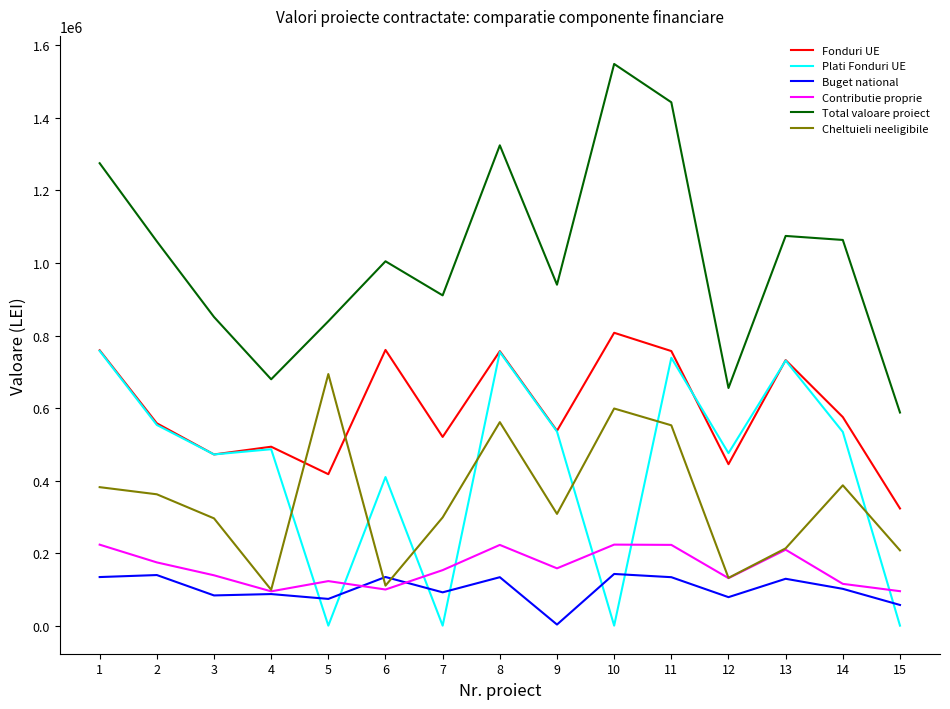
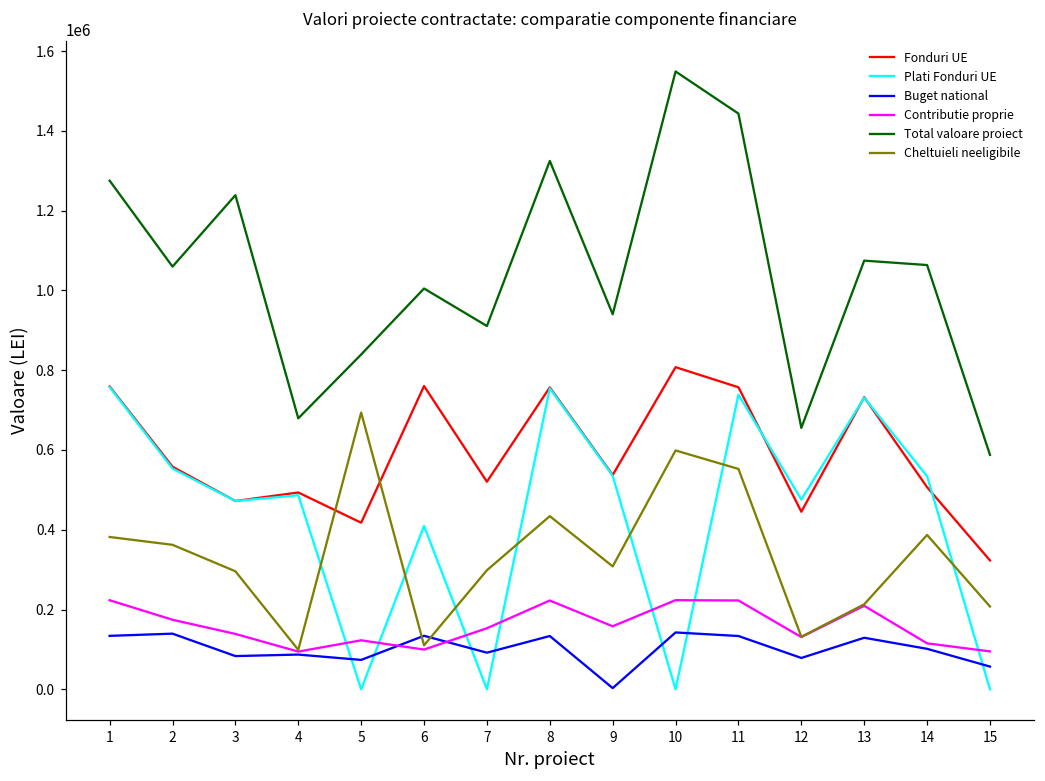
  {
    "Fonduri UE": {
      "5": 420000,
      "6": 760000,
      "7": 520000,
      "10": 810000,
      "11": 760000,
      "12": 450000,
-     "14": 580000,
+     "14": 510000,
      "15": 320000
    },
    "Plati Fonduri UE": {
      "5": 0,
      "6": 410000,
      "7": 0,
      "10": 0,
      "11": 740000,
      "12": 480000,
      "14": 530000,
      "15": 0
    },
    "Buget national": {
      "1": 130000,
      "2": 140000,
      "3": 80000,
      "4": 90000,
      "5": 70000,
      "6": 130000,
      "7": 90000,
      "8": 130000,
      "9": 0,
      "10": 140000,
      "11": 130000,
      "12": 80000,
      "13": 130000,
      "14": 100000,
      "15": 60000
    },
    "Contributie proprie": {
      "1": 220000,
      "2": 170000,
      "3": 140000,
      "5": 120000,
      "6": 100000,
      "7": 150000,
      "8": 220000,
      "9": 160000,
      "10": 220000,
      "11": 220000,
      "14": 120000,
      "15": 100000
    },
    "Total valoare proiect": {
      "1": 1280000,
      "2": 1060000,
-     "3": 850000,
+     "3": 1240000,
      "4": 680000,
      "5": 840000,
      "6": 1000000,
      "7": 910000,
      "8": 1320000,
      "9": 940000,
      "10": 1550000,
      "11": 1440000,
      "12": 660000,
      "13": 1070000,
      "14": 1060000,
      "15": 590000
    },
    "Cheltuieli neeligibile": {
      "1": 380000,
      "2": 360000,
      "3": 300000,
      "5": 690000,
      "6": 110000,
      "7": 300000,
-     "8": 560000,
+     "8": 430000,
      "9": 310000,
      "10": 600000,
      "11": 550000,
      "14": 390000,
      "15": 210000
    }
  }
